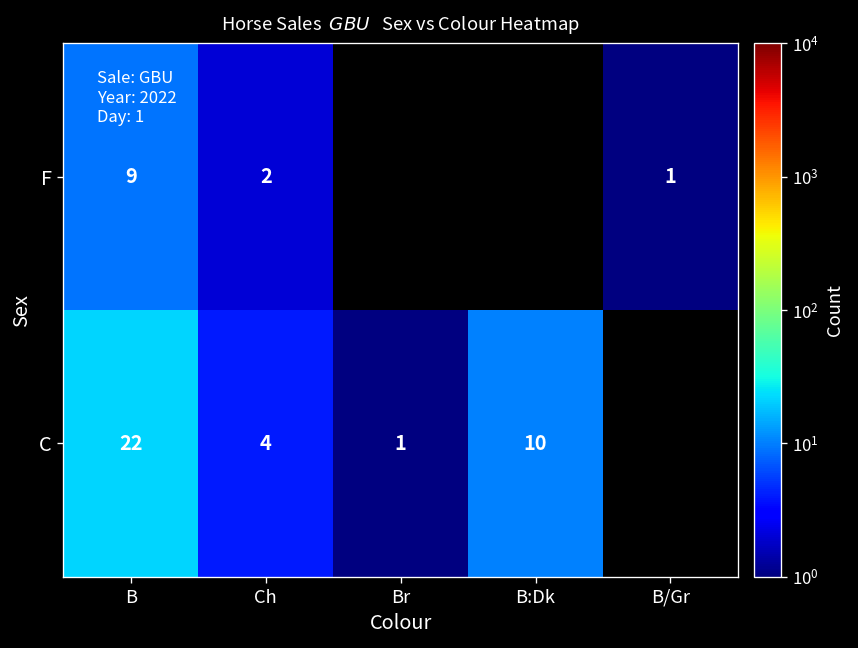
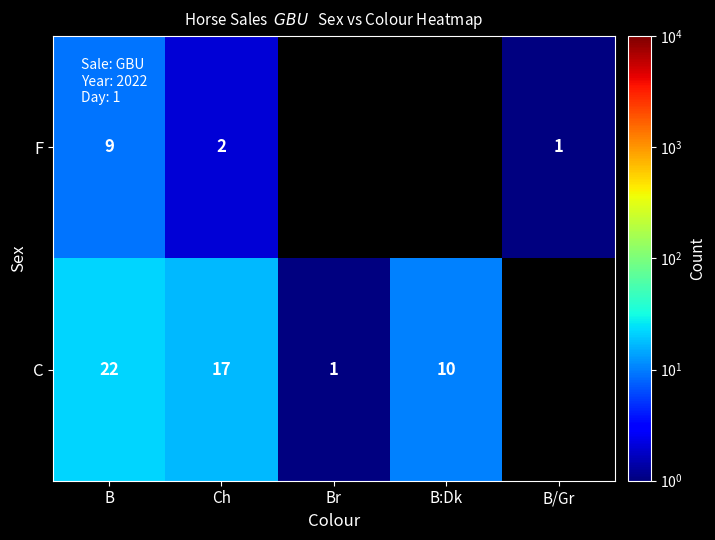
  {
    "F": {
      "B": 9,
      "Ch": 2,
      "B/Gr": 1
    },
    "C": {
      "B": 22,
-     "Ch": 4,
+     "Ch": 17,
      "Br": 1,
      "B:Dk": 10
    }
  }
